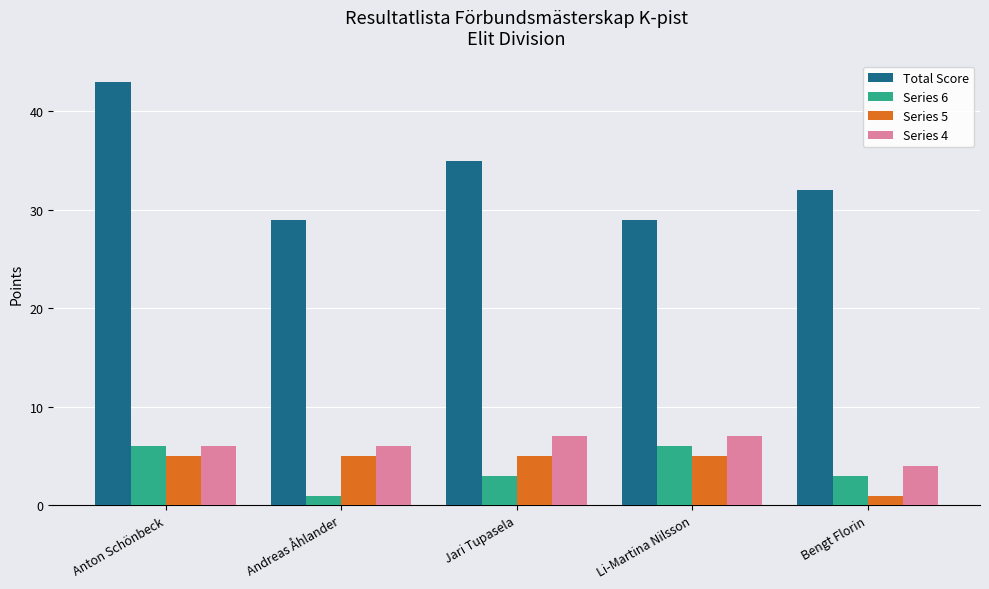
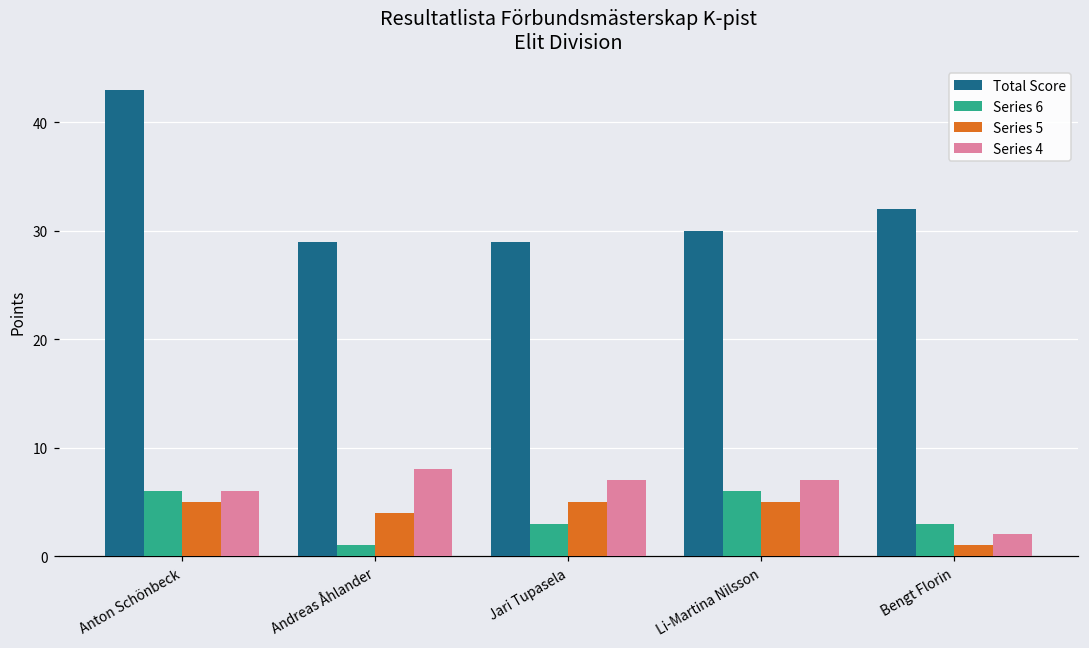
  {
    "Total Score": {
      "Anton Schönbeck": 43,
      "Andreas Åhlander": 29,
-     "Jari Tupasela": 35,
-     "Li-Martina Nilsson": 29,
+     "Jari Tupasela": 29,
+     "Li-Martina Nilsson": 30,
      "Bengt Florin": 32
    },
    "Series 6": {
      "Anton Schönbeck": 6,
      "Andreas Åhlander": 1,
      "Jari Tupasela": 3,
      "Li-Martina Nilsson": 6,
      "Bengt Florin": 3
    },
    "Series 5": {
      "Anton Schönbeck": 5,
-     "Andreas Åhlander": 5,
+     "Andreas Åhlander": 4,
      "Jari Tupasela": 5,
      "Li-Martina Nilsson": 5,
      "Bengt Florin": 1
    },
    "Series 4": {
      "Anton Schönbeck": 6,
-     "Andreas Åhlander": 6,
+     "Andreas Åhlander": 8,
      "Jari Tupasela": 7,
      "Li-Martina Nilsson": 7,
-     "Bengt Florin": 4
+     "Bengt Florin": 2
    }
  }
